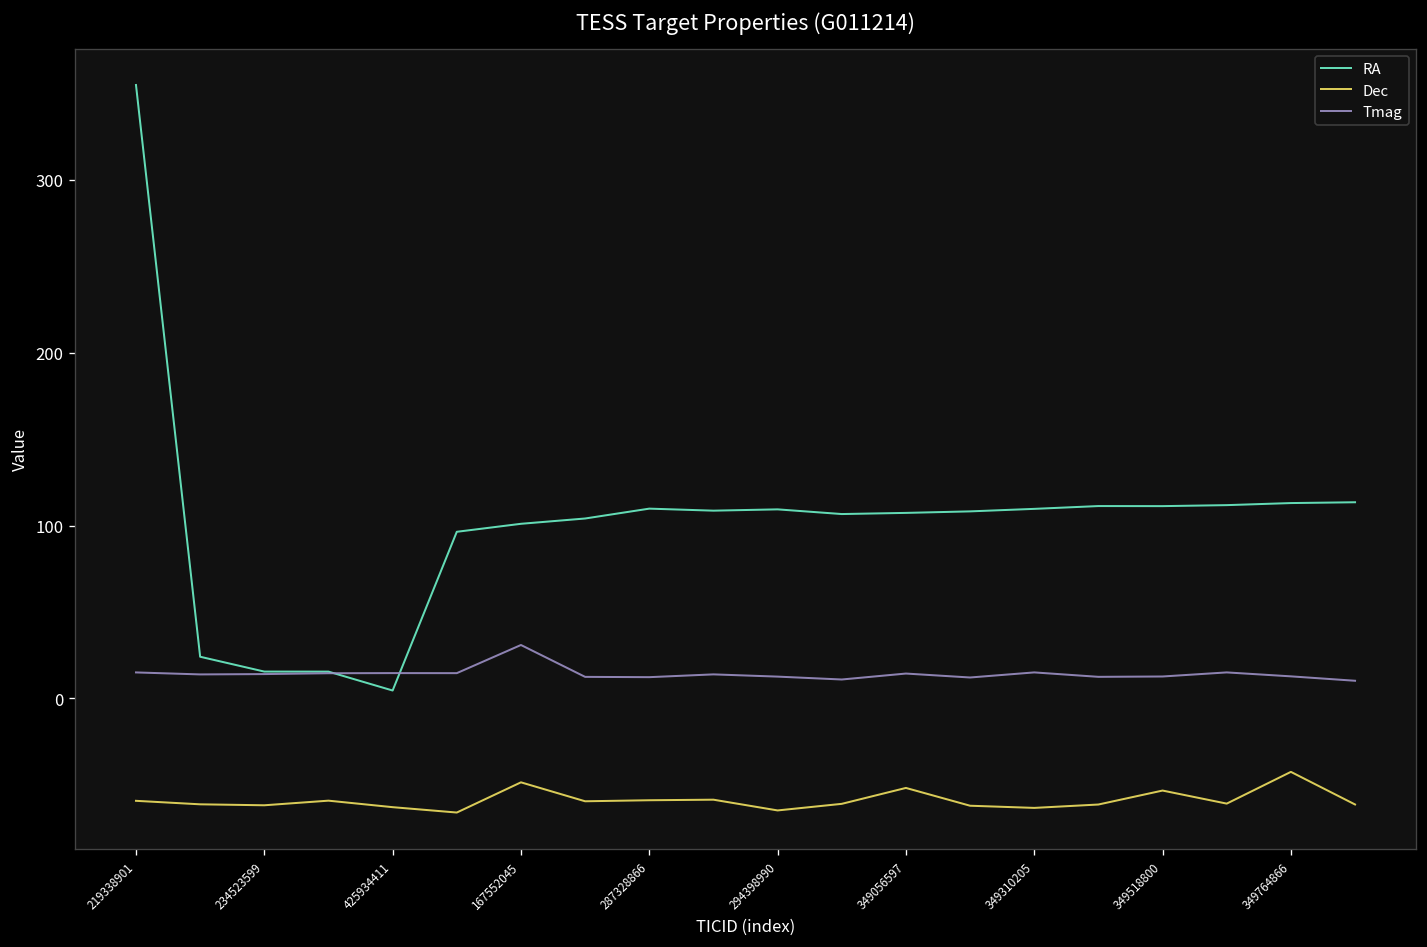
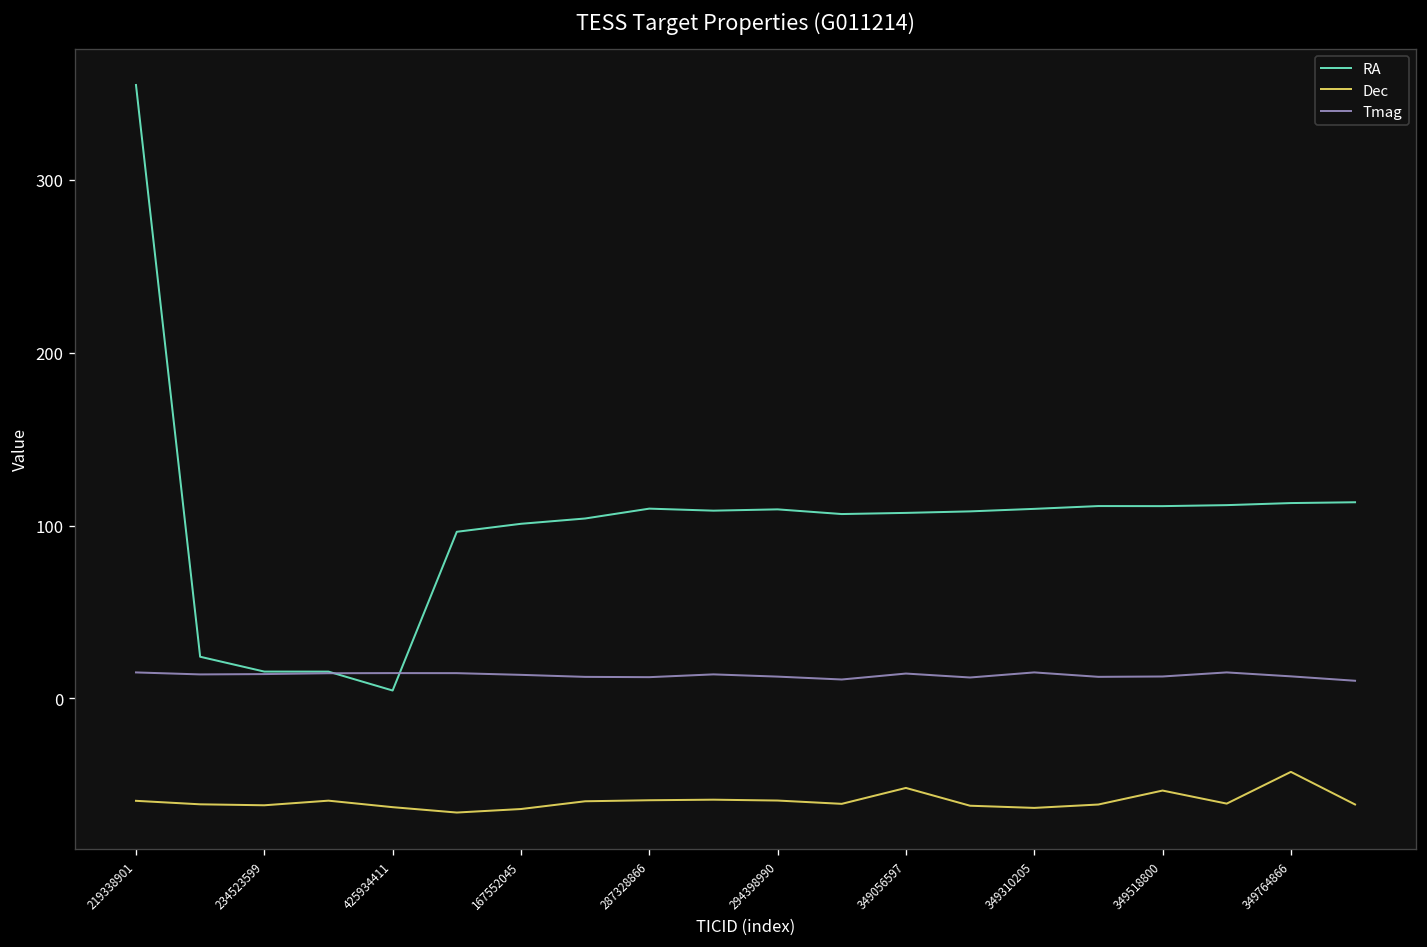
  {
    "RA": {
      "219338901": 355,
      "425934411": 5,
      "167552045": 101,
      "287328866": 110,
      "294398990": 109,
      "349056597": 107,
      "349310205": 110,
      "349518800": 111,
      "349764866": 113
    },
    "Dec": {
      "219338901": -59,
      "234523599": -62,
      "425934411": -63,
-     "167552045": -48,
+     "167552045": -64,
      "287328866": -59,
-     "294398990": -65,
+     "294398990": -59,
      "349056597": -52,
      "349310205": -63,
      "349518800": -53,
      "349764866": -42
    },
    "Tmag": {
      "219338901": 15,
      "425934411": 15,
-     "167552045": 31,
+     "167552045": 14,
      "287328866": 12,
      "294398990": 13,
      "349056597": 14,
      "349310205": 15,
      "349518800": 13,
      "349764866": 13
    }
  }
